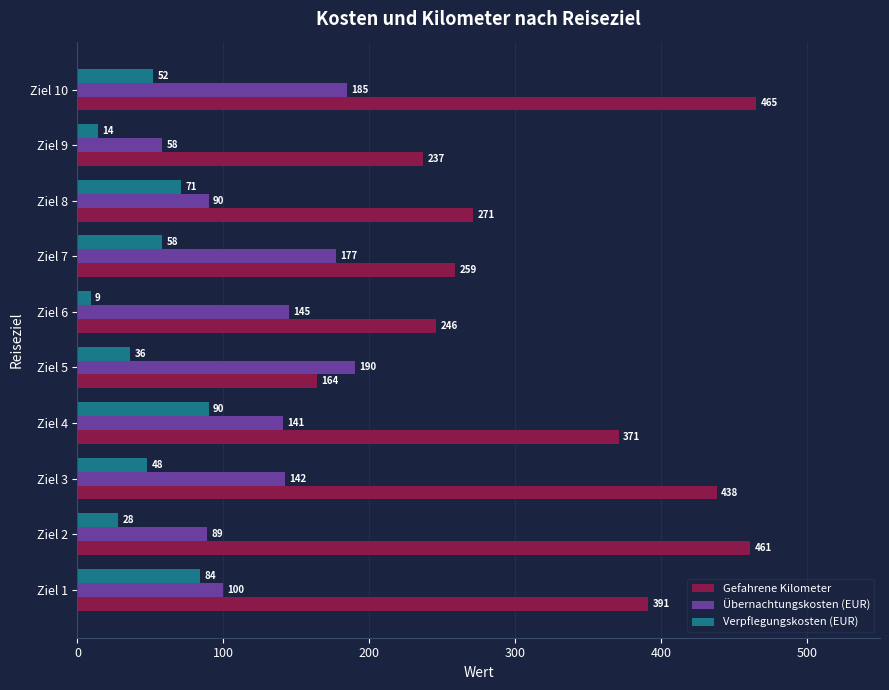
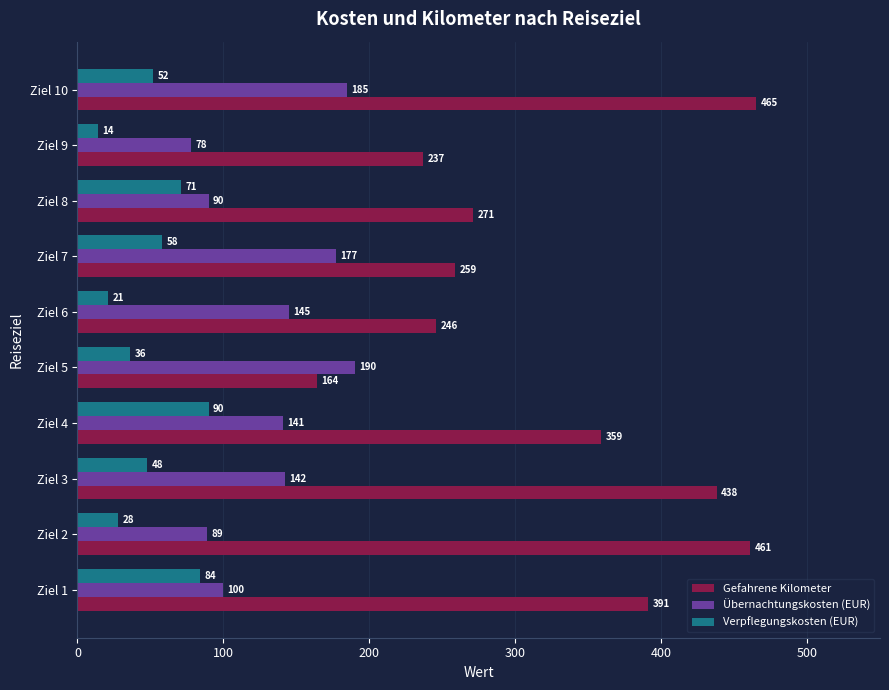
  {
    "Gefahrene Kilometer": {
      "Ziel 10": 465,
      "Ziel 9": 237,
      "Ziel 8": 271,
      "Ziel 7": 259,
      "Ziel 6": 246,
      "Ziel 5": 164,
-     "Ziel 4": 371,
+     "Ziel 4": 359,
      "Ziel 3": 438,
      "Ziel 2": 461,
      "Ziel 1": 391
    },
    "Übernachtungskosten (EUR)": {
      "Ziel 10": 185,
-     "Ziel 9": 58,
+     "Ziel 9": 78,
      "Ziel 8": 90,
      "Ziel 7": 177,
      "Ziel 6": 145,
      "Ziel 5": 190,
      "Ziel 4": 141,
      "Ziel 3": 142,
      "Ziel 2": 89,
      "Ziel 1": 100
    },
    "Verpflegungskosten (EUR)": {
      "Ziel 10": 52,
      "Ziel 9": 14,
      "Ziel 8": 71,
      "Ziel 7": 58,
-     "Ziel 6": 9,
+     "Ziel 6": 21,
      "Ziel 5": 36,
      "Ziel 4": 90,
      "Ziel 3": 48,
      "Ziel 2": 28,
      "Ziel 1": 84
    }
  }
